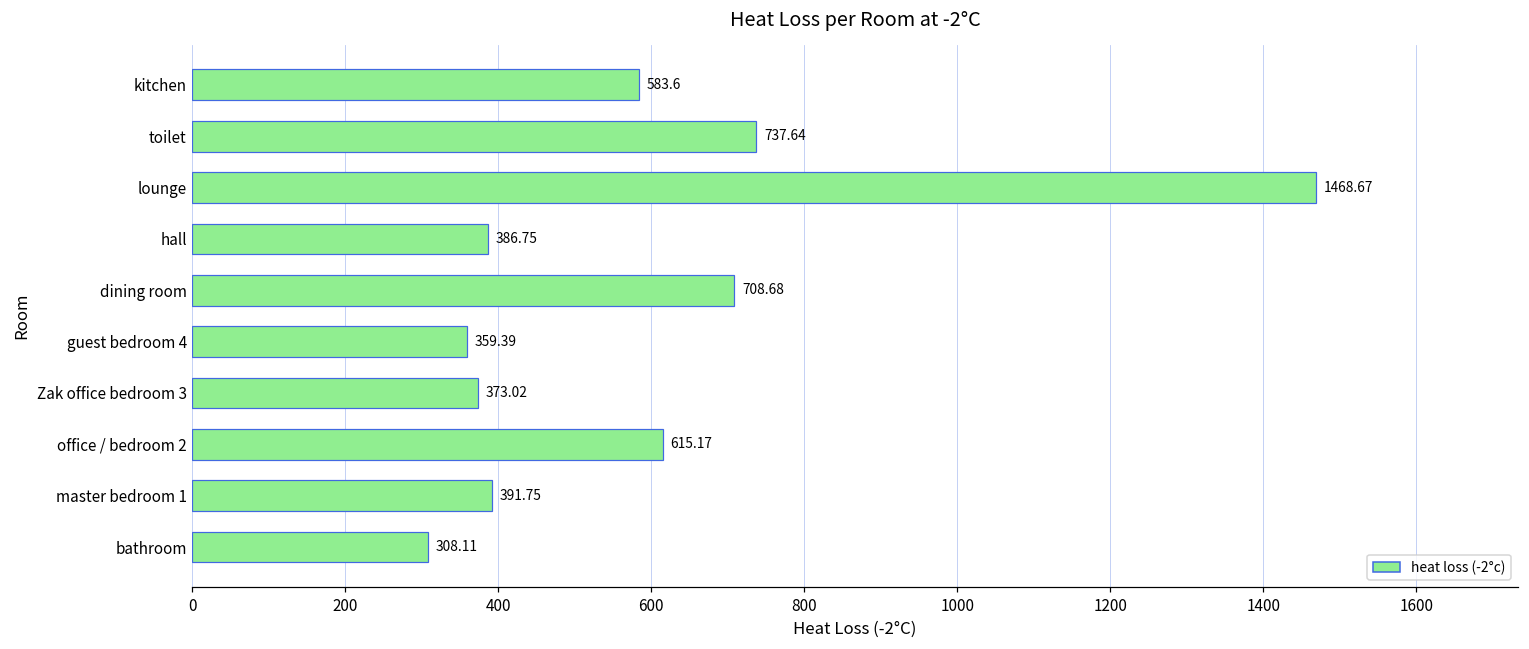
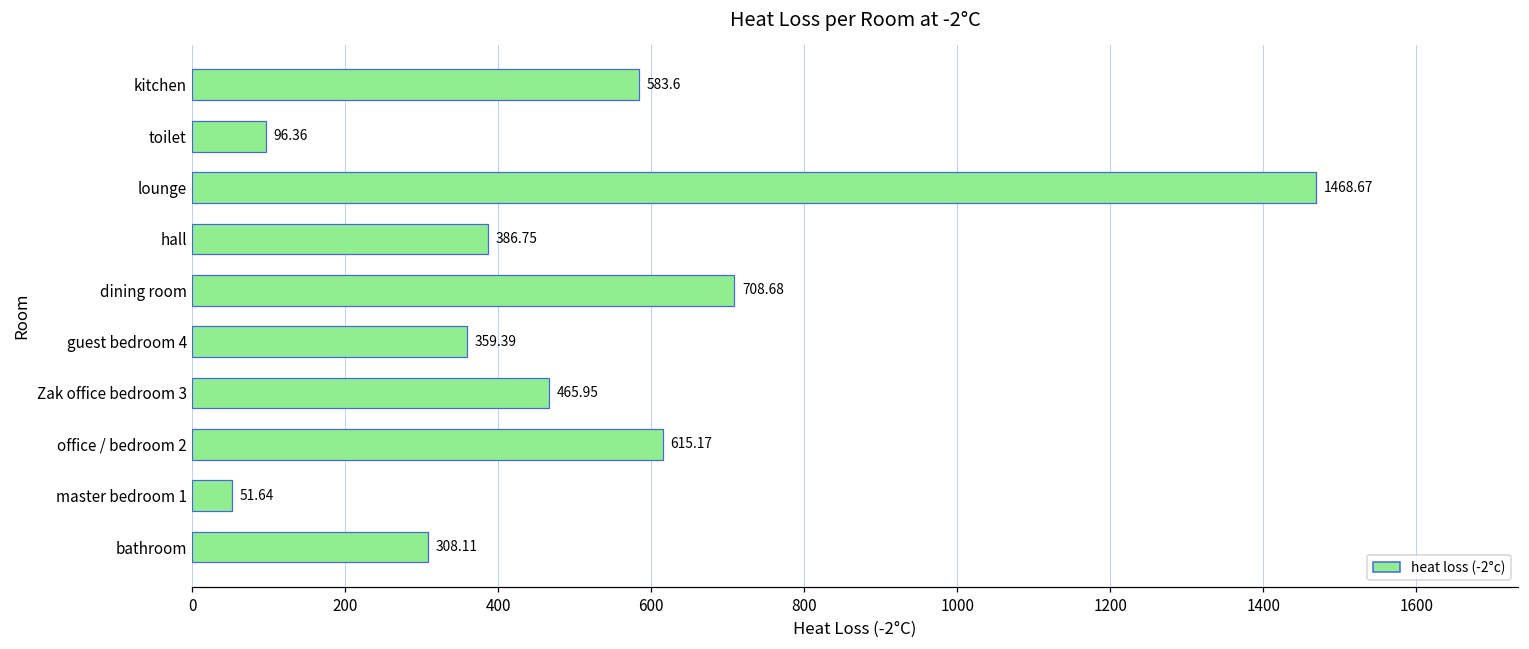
  {
    "kitchen": 583.6,
-   "toilet": 737.64,
+   "toilet": 96.36,
    "lounge": 1468.67,
    "hall": 386.75,
    "dining room": 708.68,
    "guest bedroom 4": 359.39,
-   "Zak office bedroom 3": 373.02,
+   "Zak office bedroom 3": 465.95,
    "office / bedroom 2": 615.17,
-   "master bedroom 1": 391.75,
+   "master bedroom 1": 51.64,
    "bathroom": 308.11
  }
